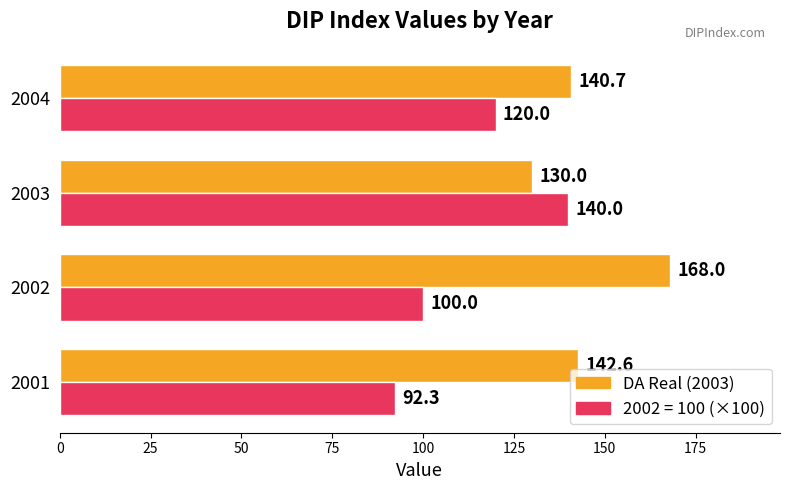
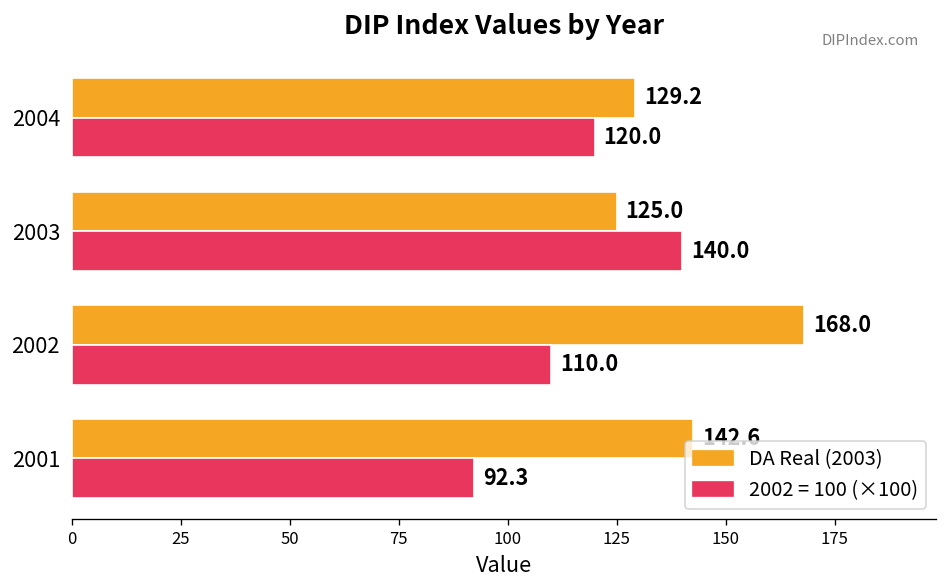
  {
    "DA Real (2003)": {
-     "2004": 140.7,
-     "2003": 130.0,
+     "2004": 129.2,
+     "2003": 125.0,
      "2002": 168.0
    },
    "2002 = 100 (×100)": {
      "2004": 120.0,
      "2003": 140.0,
-     "2002": 100.0,
+     "2002": 110.0,
      "2001": 92.3
    }
  }
